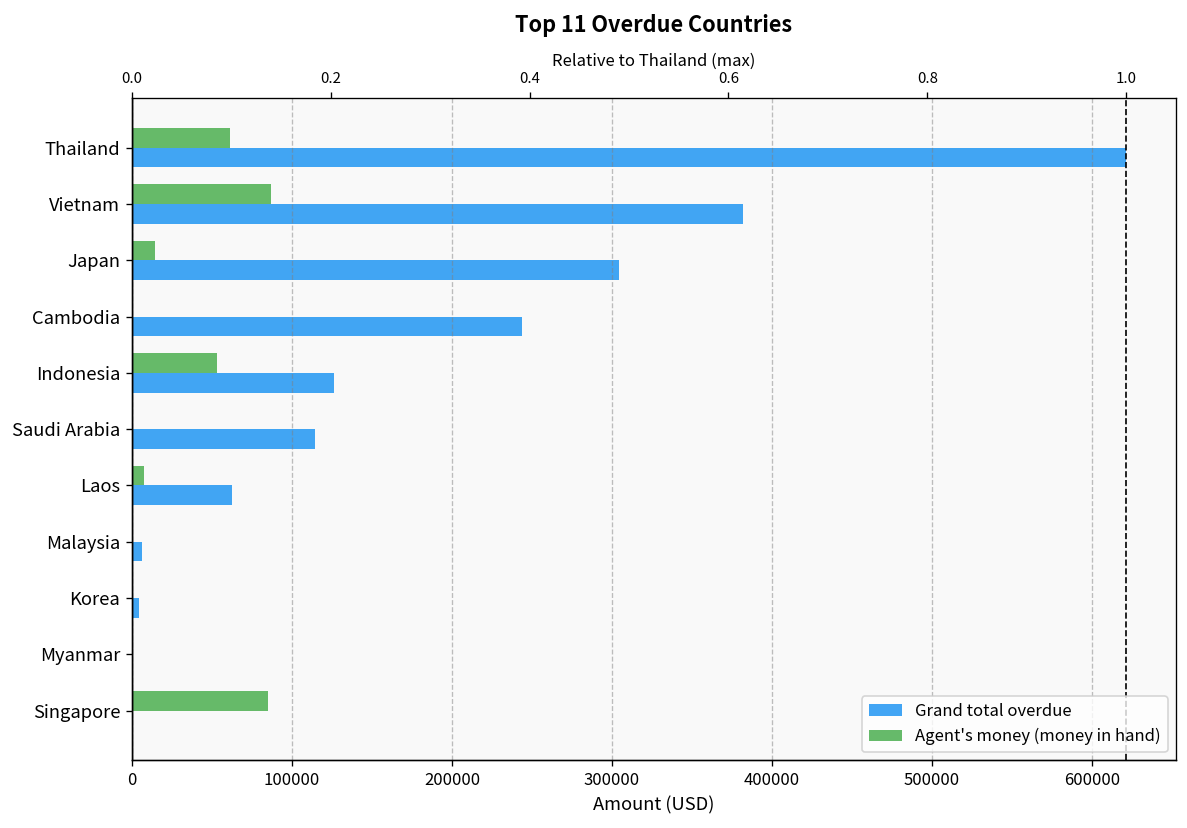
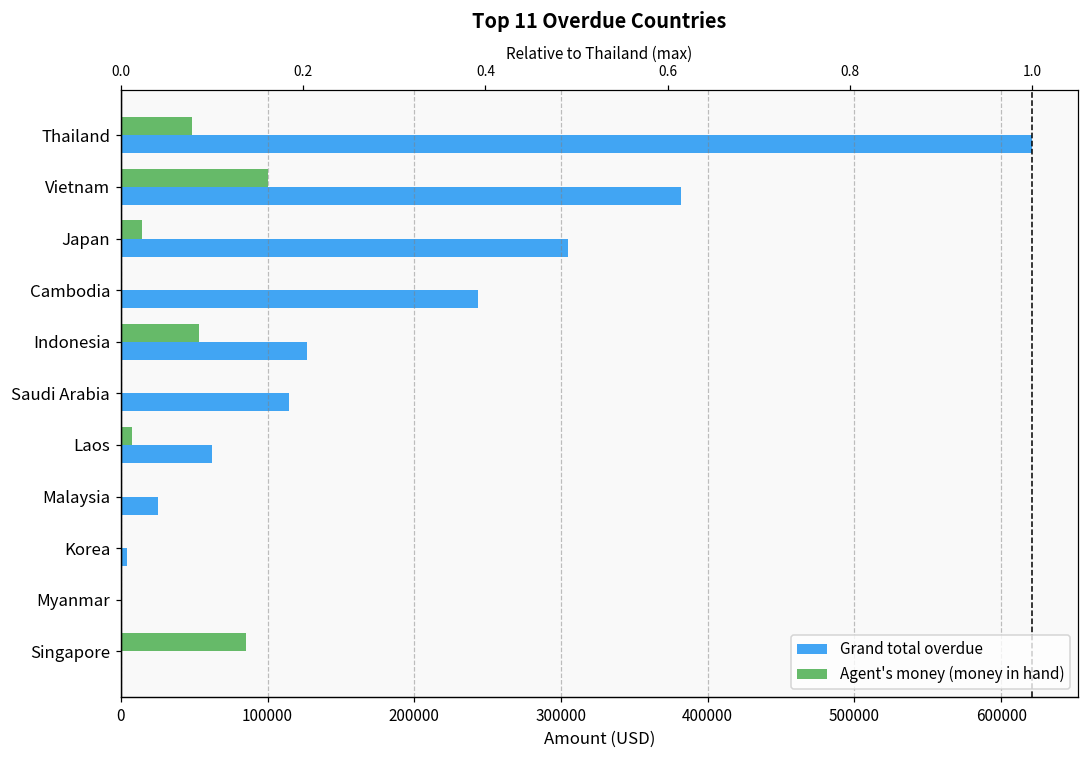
  {
    "Grand total overdue": {
      "Thailand": 621000,
      "Vietnam": 382000,
      "Japan": 305000,
      "Cambodia": 244000,
      "Indonesia": 127000,
      "Saudi Arabia": 115000,
      "Laos": 62000,
-     "Malaysia": 7000,
+     "Malaysia": 26000,
      "Korea": 5000,
      "Myanmar": 0,
      "Singapore": 0
    },
    "Agent's money (money in hand)": {
-     "Thailand": 61000,
-     "Vietnam": 87000,
+     "Thailand": 49000,
+     "Vietnam": 100000,
      "Japan": 15000,
      "Cambodia": 0,
      "Indonesia": 53000,
      "Saudi Arabia": 0,
      "Laos": 7000,
      "Myanmar": 0,
      "Singapore": 85000
    }
  }
